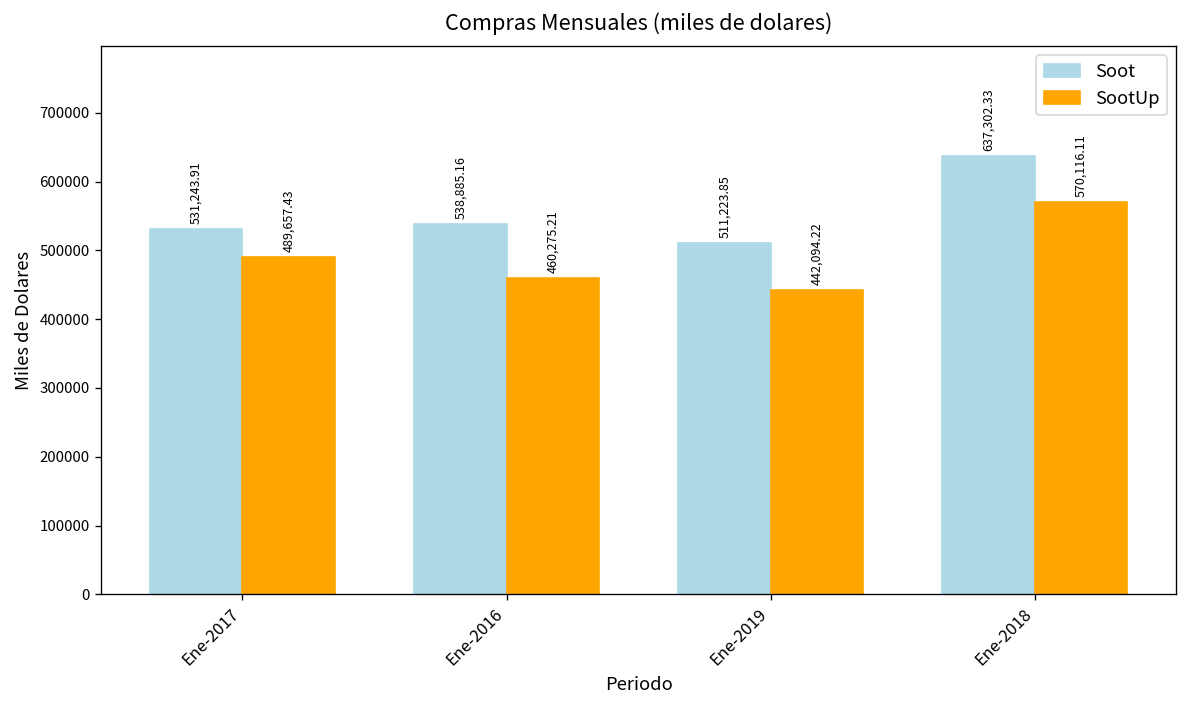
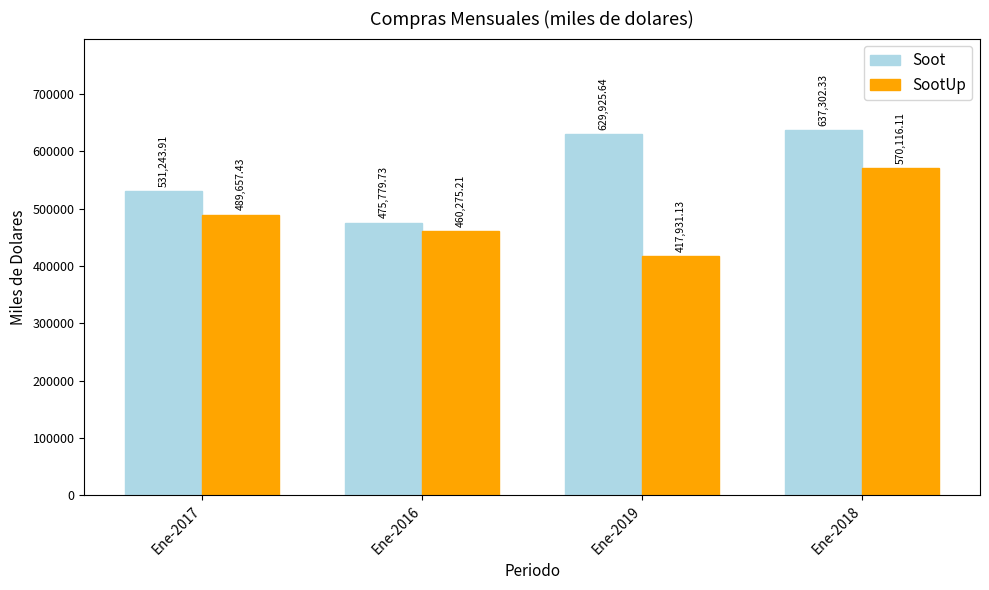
  {
    "Soot": {
      "Ene-2017": "531,243.91",
-     "Ene-2016": "538,885.16",
-     "Ene-2019": "511,223.85",
+     "Ene-2016": "475,779.73",
+     "Ene-2019": "629,925.64",
      "Ene-2018": "637,302.33"
    },
    "SootUp": {
      "Ene-2017": "489,657.43",
      "Ene-2016": "460,275.21",
-     "Ene-2019": "442,094.22",
+     "Ene-2019": "417,931.13",
      "Ene-2018": "570,116.11"
    }
  }
